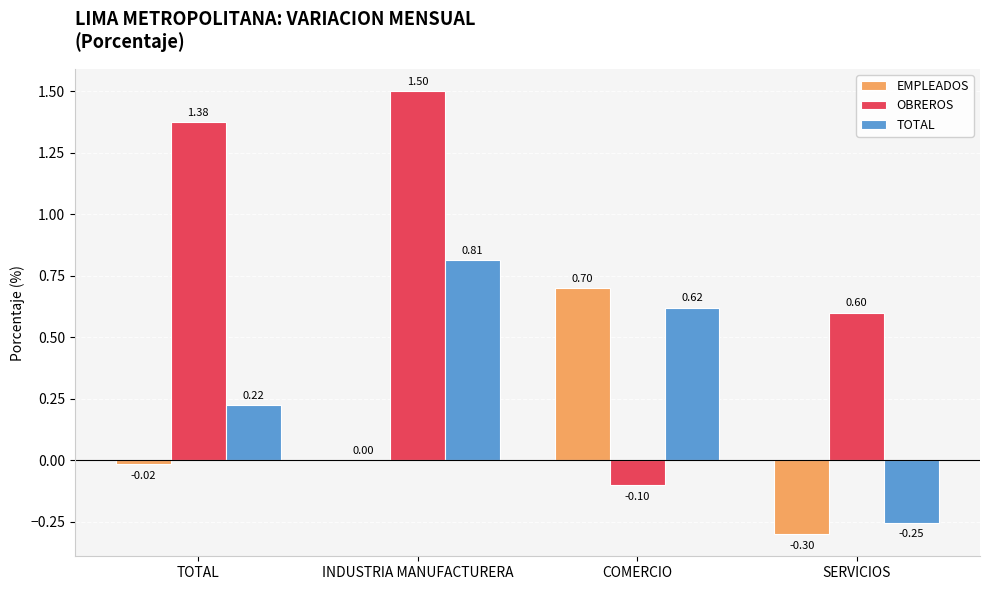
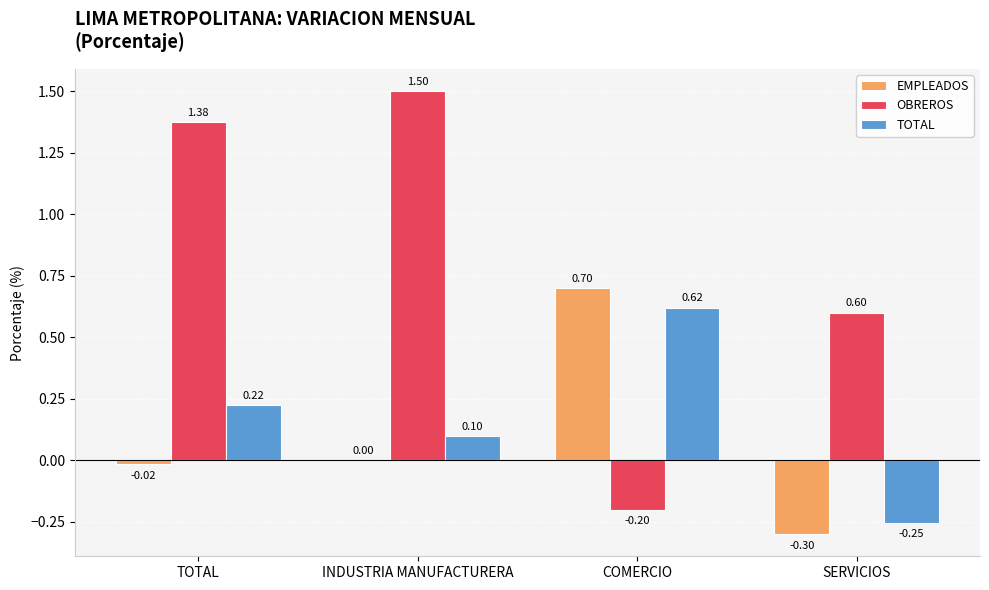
  {
    "EMPLEADOS": {
      "TOTAL": -0.02,
      "INDUSTRIA MANUFACTURERA": 0.00,
      "COMERCIO": 0.70,
      "SERVICIOS": -0.30
    },
    "OBREROS": {
      "TOTAL": 1.38,
      "INDUSTRIA MANUFACTURERA": 1.50,
-     "COMERCIO": -0.10,
+     "COMERCIO": -0.20,
      "SERVICIOS": 0.60
    },
    "TOTAL": {
      "TOTAL": 0.22,
-     "INDUSTRIA MANUFACTURERA": 0.81,
+     "INDUSTRIA MANUFACTURERA": 0.10,
      "COMERCIO": 0.62,
      "SERVICIOS": -0.25
    }
  }
